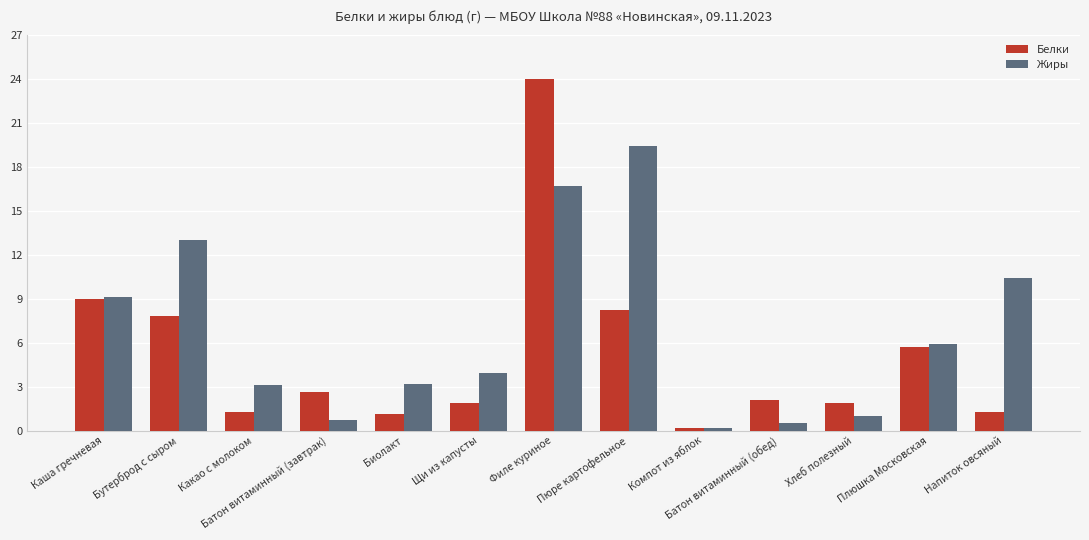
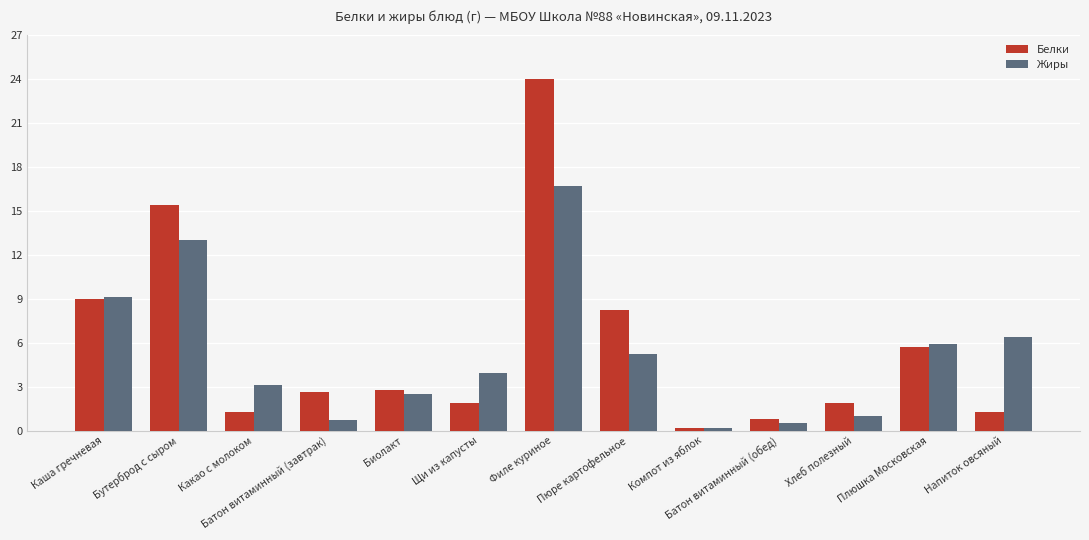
  {
    "Белки": {
      "Каша гречневая": 9.0,
-     "Бутерброд с сыром": 7.8,
+     "Бутерброд с сыром": 15.4,
      "Какао с молоком": 1.3,
      "Батон витаминный (завтрак)": 2.6,
-     "Биолакт": 1.1,
+     "Биолакт": 2.8,
      "Щи из капусты": 1.9,
      "Филе куриное": 24.0,
      "Пюре картофельное": 8.2,
      "Компот из яблок": 0.2,
-     "Батон витаминный (обед)": 2.1,
+     "Батон витаминный (обед)": 0.8,
      "Хлеб полезный": 1.9,
      "Плюшка Московская": 5.7,
      "Напиток овсяный": 1.3
    },
    "Жиры": {
      "Каша гречневая": 9.1,
      "Бутерброд с сыром": 13.0,
      "Какао с молоком": 3.1,
      "Батон витаминный (завтрак)": 0.7,
-     "Биолакт": 3.2,
+     "Биолакт": 2.5,
      "Щи из капусты": 3.9,
      "Филе куриное": 16.7,
-     "Пюре картофельное": 19.4,
+     "Пюре картофельное": 5.2,
      "Компот из яблок": 0.2,
      "Батон витаминный (обед)": 0.5,
      "Хлеб полезный": 1.0,
      "Плюшка Московская": 5.9,
-     "Напиток овсяный": 10.4
+     "Напиток овсяный": 6.4
    }
  }
